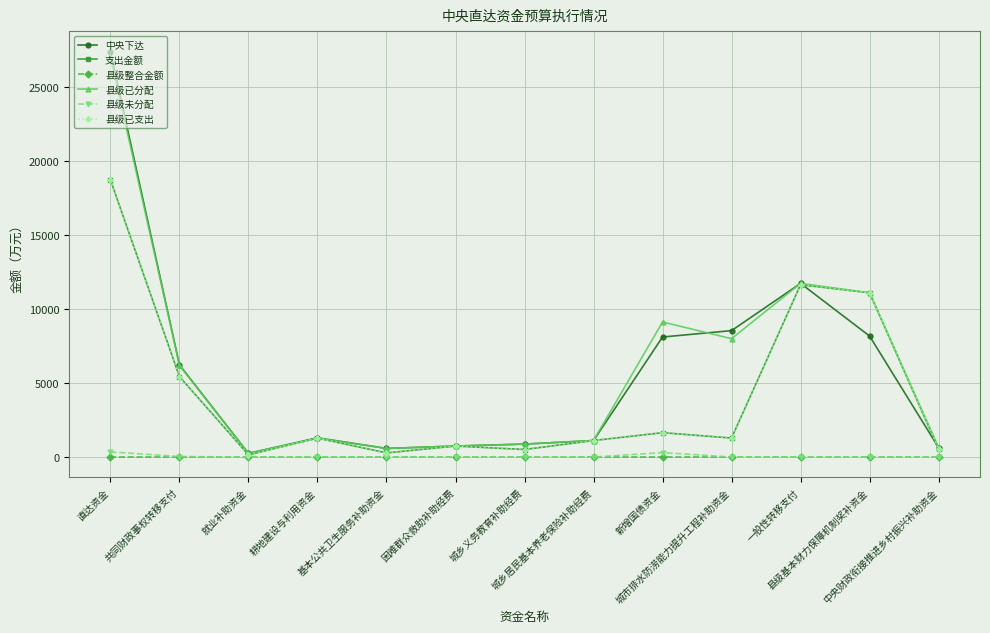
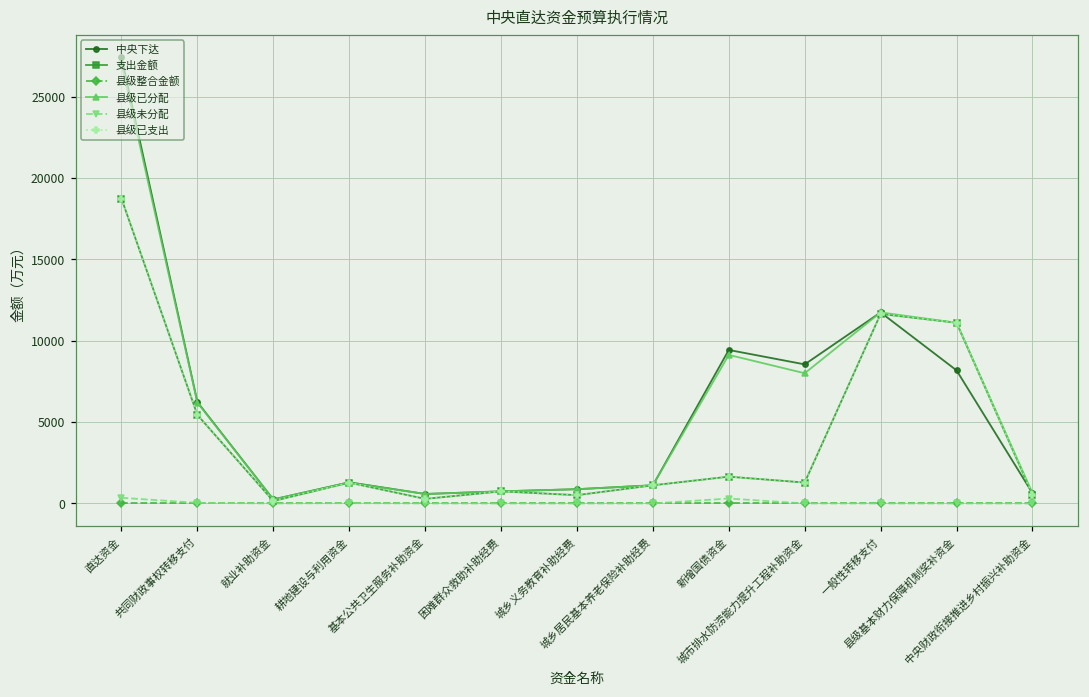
  {
    "中央下达": {
-     "新增国债资金": 8100,
+     "新增国债资金": 9400,
      "城市排水防涝能力提升工程补助资金": 8500,
      "县级基本财力保障机制奖补资金": 8200
    }
  }
